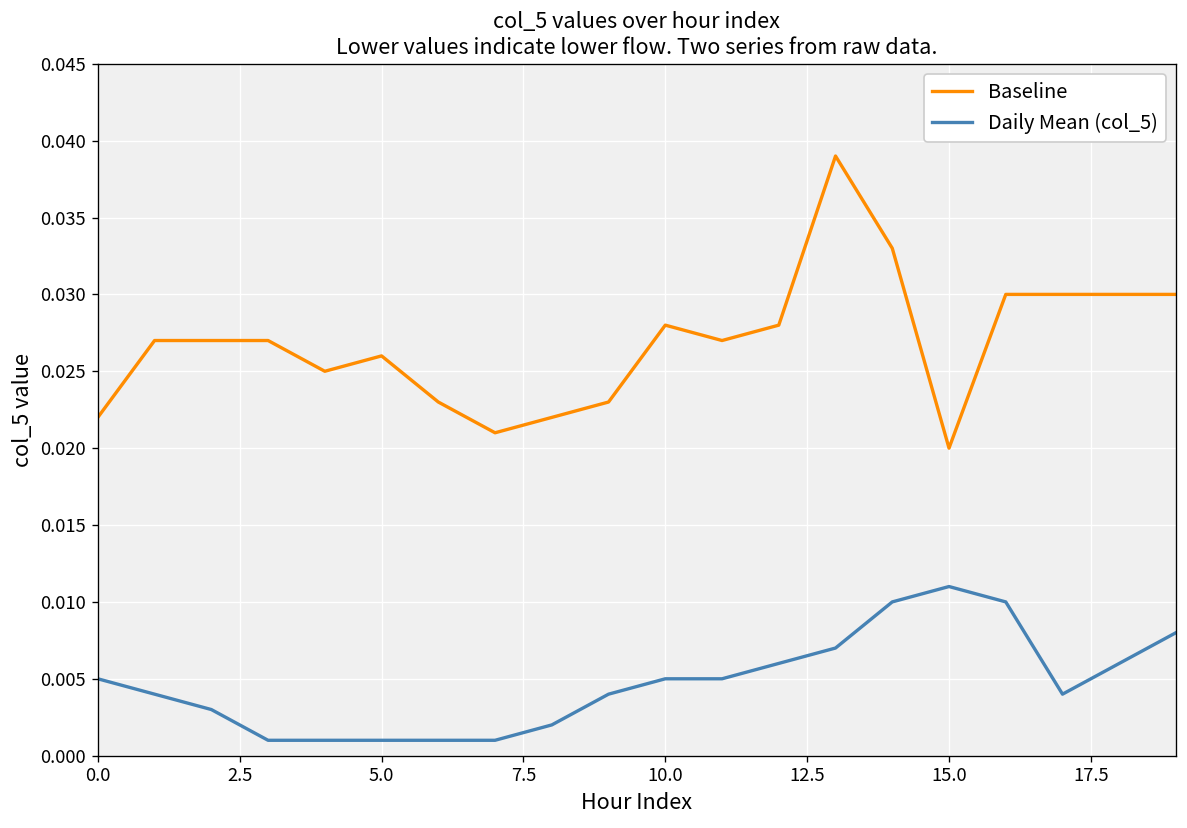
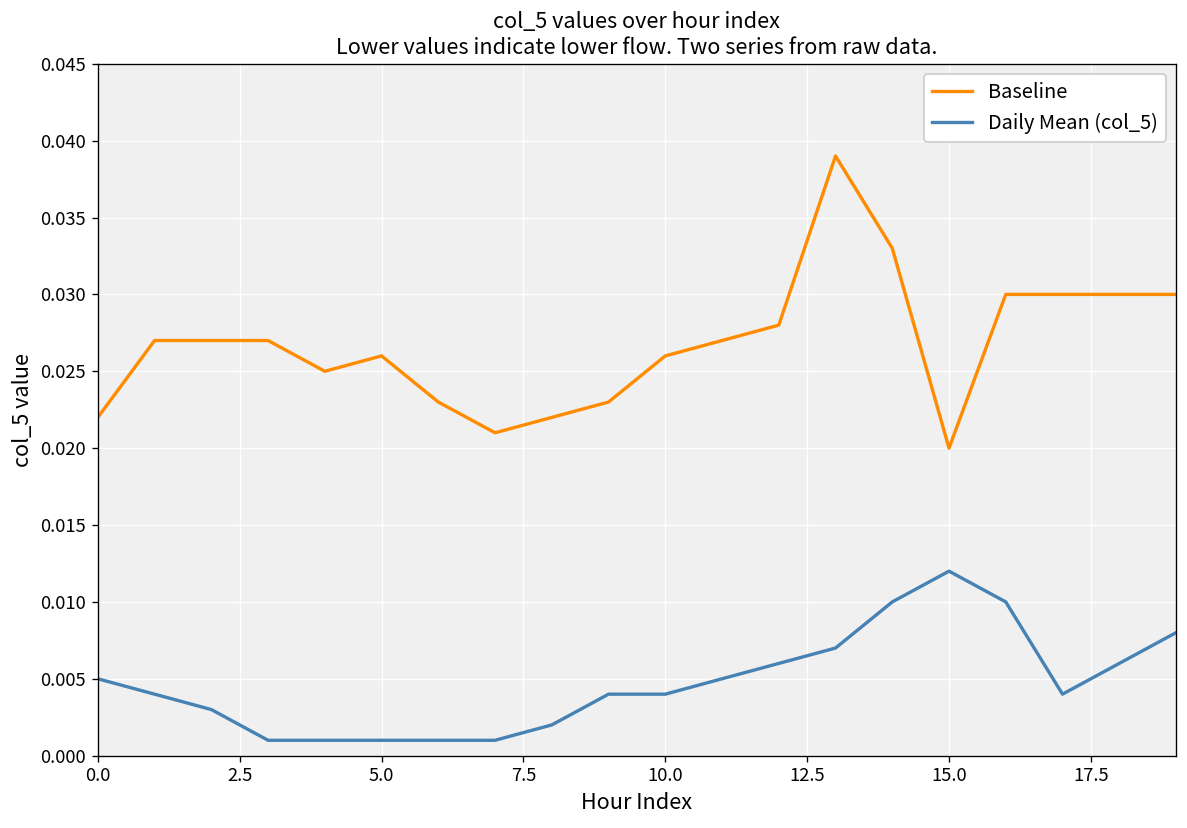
  {
    "Baseline": {
      "0.0": 0.022,
      "5.0": 0.026,
-     "10.0": 0.028,
+     "10.0": 0.026,
      "15.0": 0.020
    },
    "Daily Mean (col_5)": {
      "0.0": 0.005,
      "5.0": 0.001,
-     "10.0": 0.005,
-     "15.0": 0.011
+     "10.0": 0.004,
+     "15.0": 0.012
    }
  }
